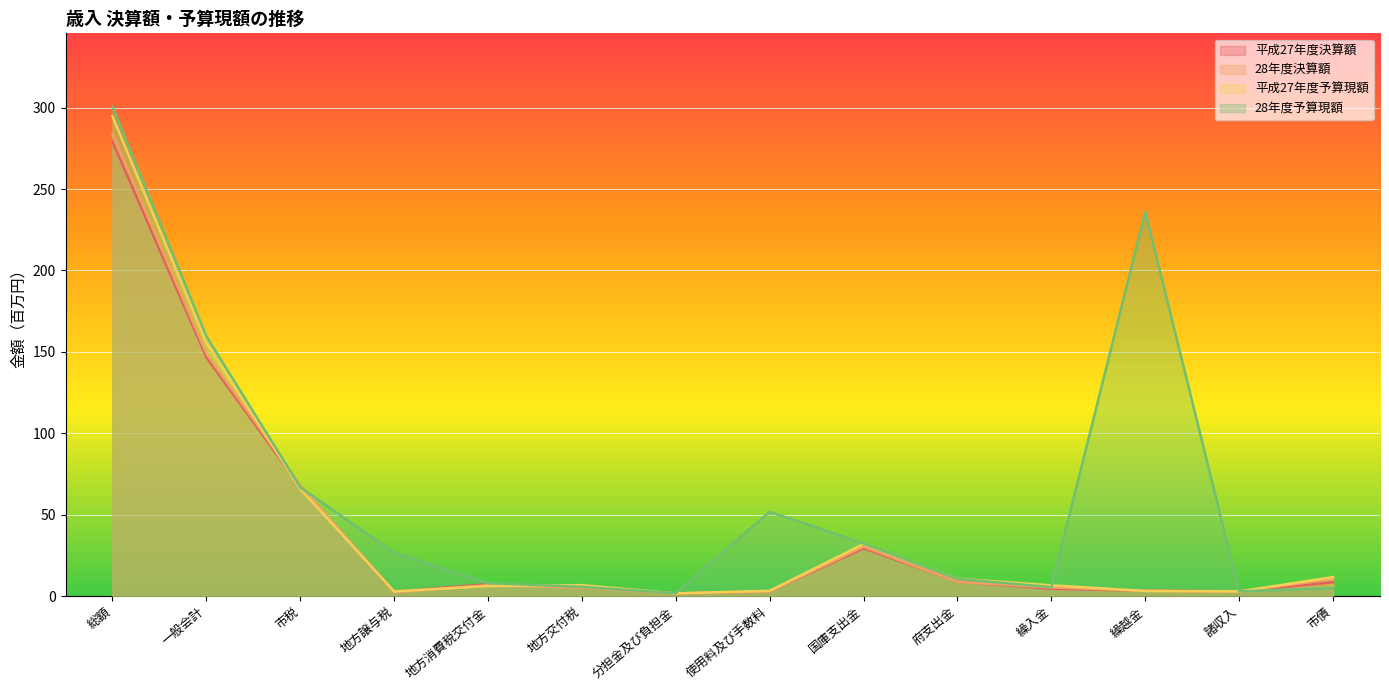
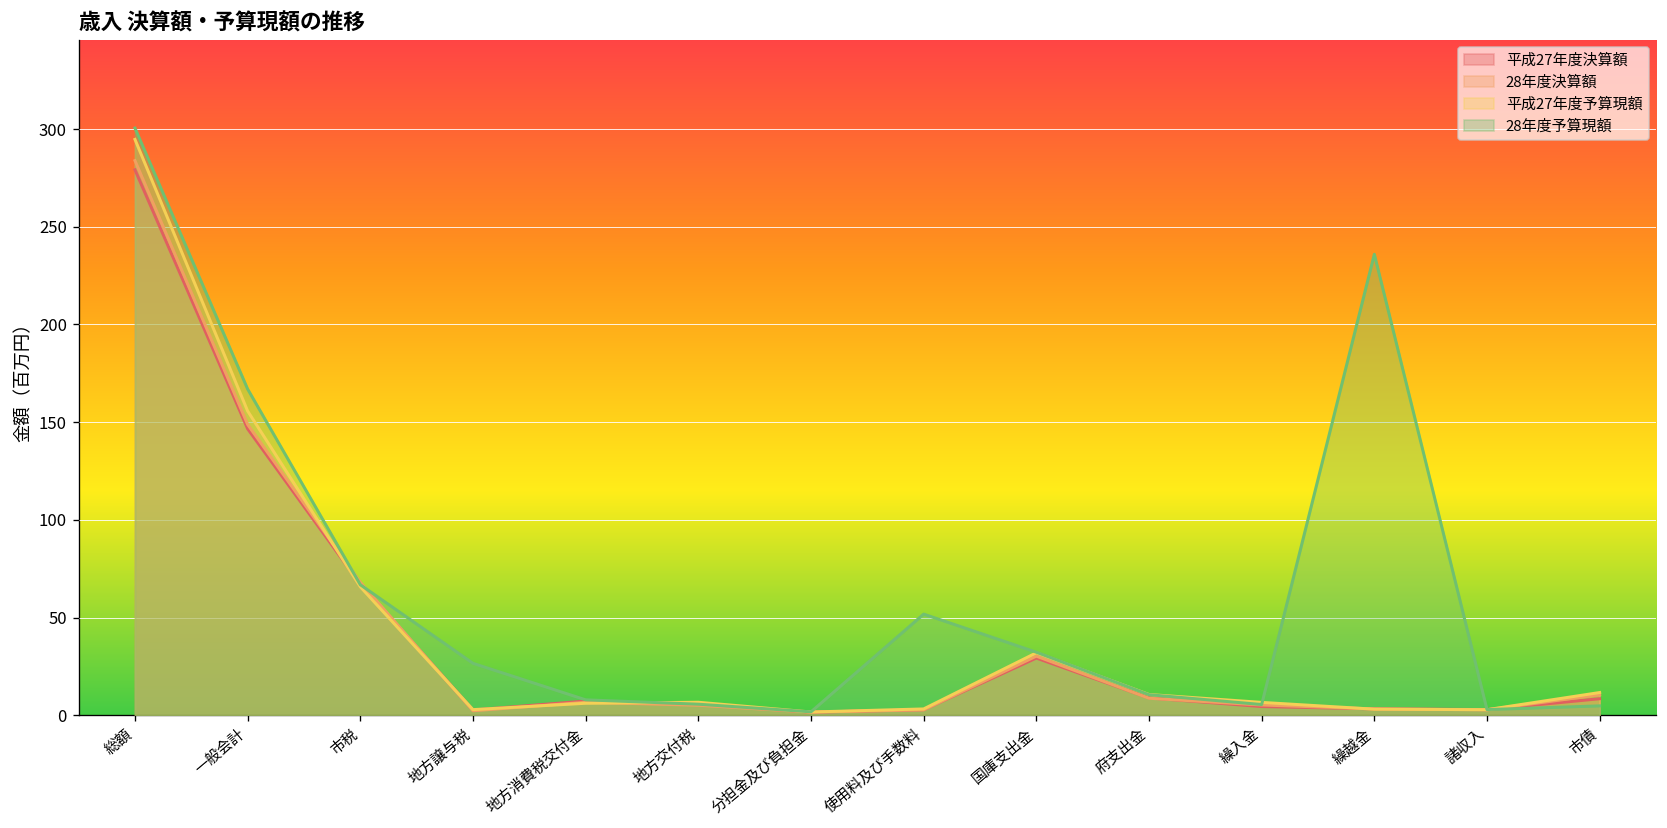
  {
    "28年度予算現額": {
      "総額": 301,
-     "一般会計": 160,
+     "一般会計": 167,
      "地方譲与税": 27,
      "使用料及び手数料": 52,
      "繰越金": 236,
      "市債": 5
    }
  }
